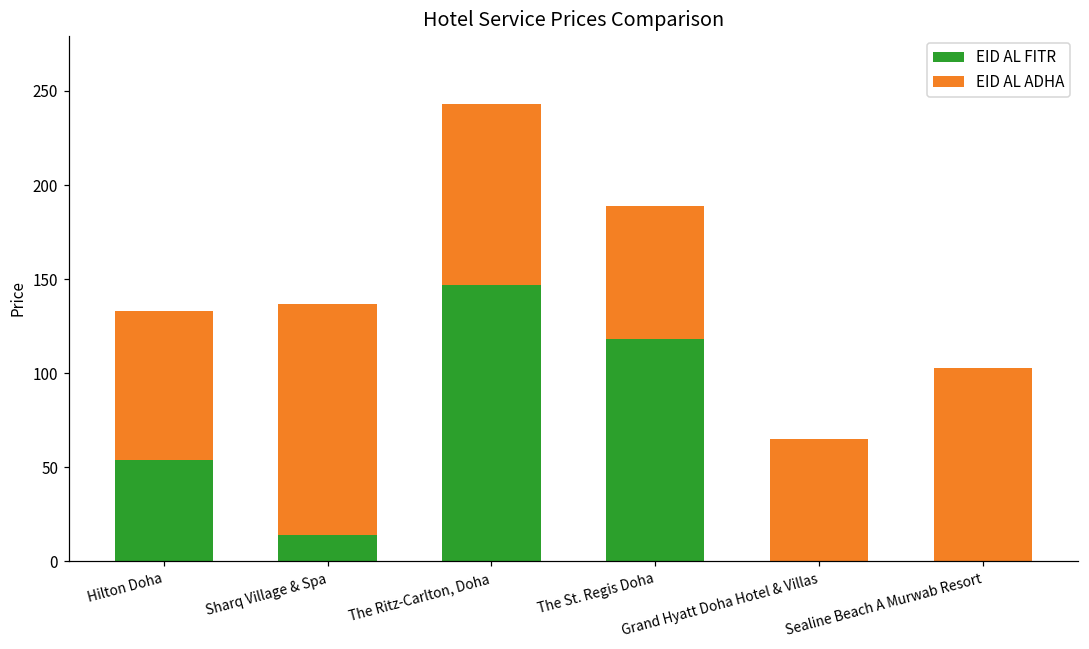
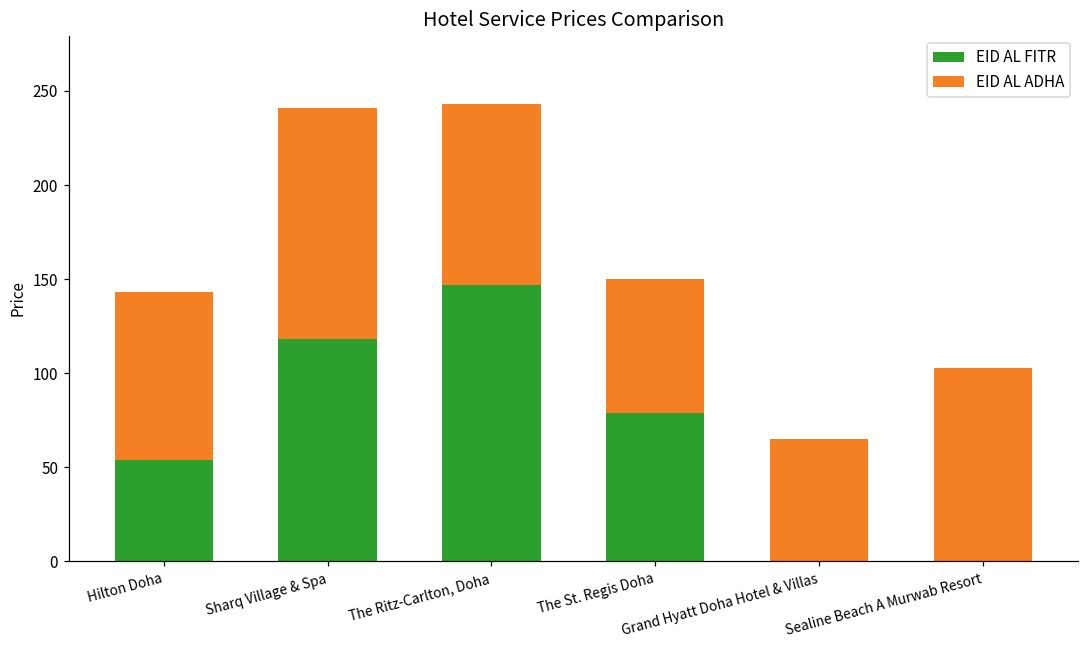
  {
    "EID AL FITR": {
      "Hilton Doha": 54,
-     "Sharq Village & Spa": 14,
+     "Sharq Village & Spa": 118,
      "The Ritz-Carlton, Doha": 147,
-     "The St. Regis Doha": 118,
+     "The St. Regis Doha": 79,
      "Grand Hyatt Doha Hotel & Villas": 0,
      "Sealine Beach A Murwab Resort": 0
    },
    "EID AL ADHA": {
-     "Hilton Doha": 79,
+     "Hilton Doha": 89,
      "Sharq Village & Spa": 123,
      "The Ritz-Carlton, Doha": 96,
      "The St. Regis Doha": 71,
      "Grand Hyatt Doha Hotel & Villas": 65,
      "Sealine Beach A Murwab Resort": 103
    }
  }
